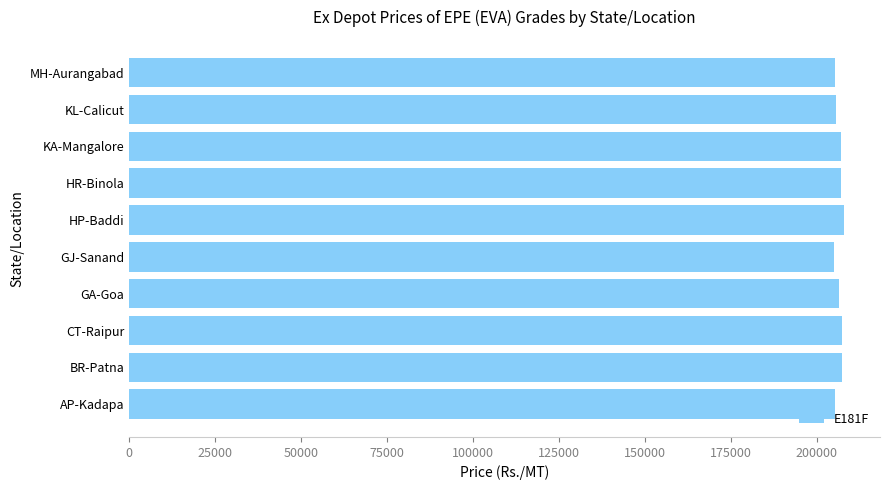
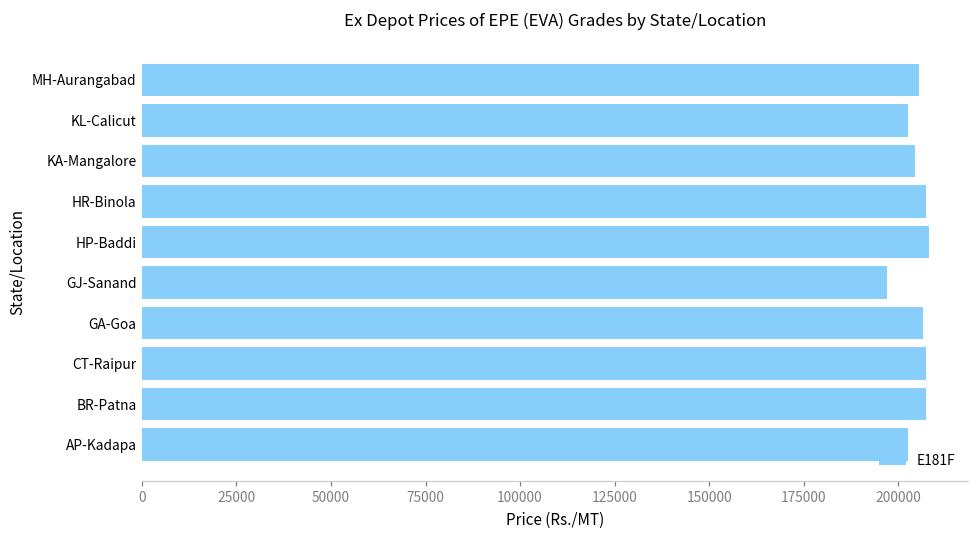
  {
    "MH-Aurangabad": 205000,
-   "KL-Calicut": 206000,
-   "KA-Mangalore": 207000,
+   "KL-Calicut": 202000,
+   "KA-Mangalore": 204000,
    "HR-Binola": 207000,
    "HP-Baddi": 208000,
-   "GJ-Sanand": 205000,
+   "GJ-Sanand": 197000,
    "GA-Goa": 207000,
    "CT-Raipur": 207000,
    "BR-Patna": 207000,
-   "AP-Kadapa": 205000
+   "AP-Kadapa": 203000
  }
